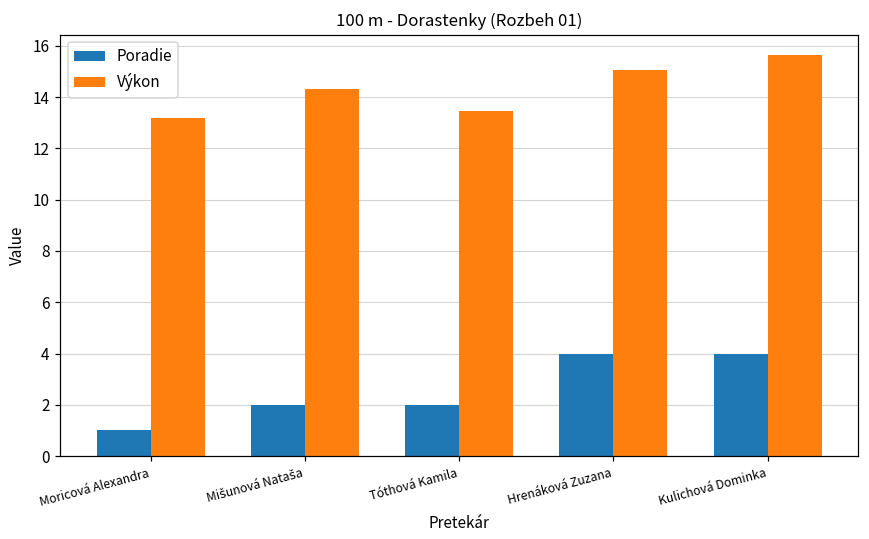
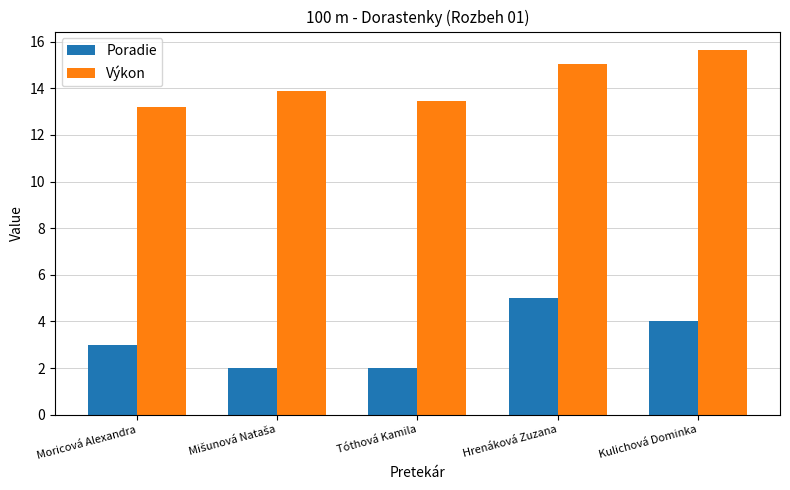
  {
    "Poradie": {
-     "Moricová Alexandra": 1,
+     "Moricová Alexandra": 3,
      "Mišunová Nataša": 2,
      "Tóthová Kamila": 2,
-     "Hrenáková Zuzana": 4,
+     "Hrenáková Zuzana": 5,
      "Kulichová Dominka": 4
    },
    "Výkon": {
      "Moricová Alexandra": 13.2,
-     "Mišunová Nataša": 14.3,
+     "Mišunová Nataša": 13.9,
      "Tóthová Kamila": 13.5,
      "Hrenáková Zuzana": 15.0,
      "Kulichová Dominka": 15.7
    }
  }
